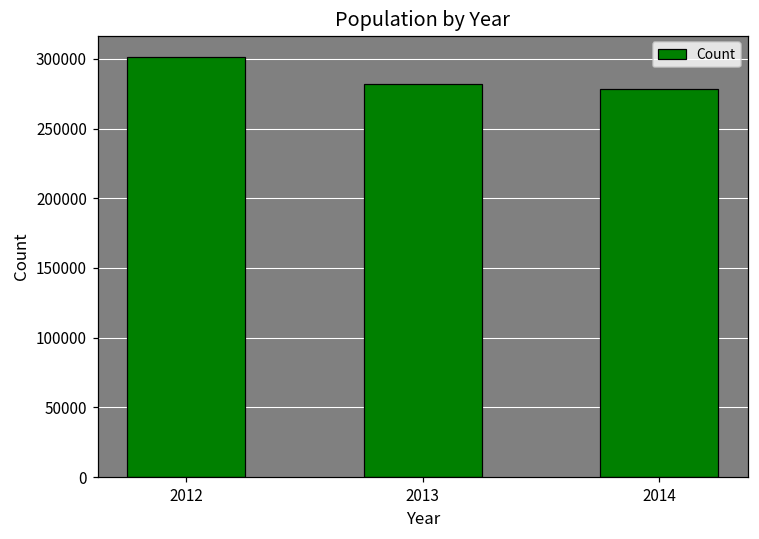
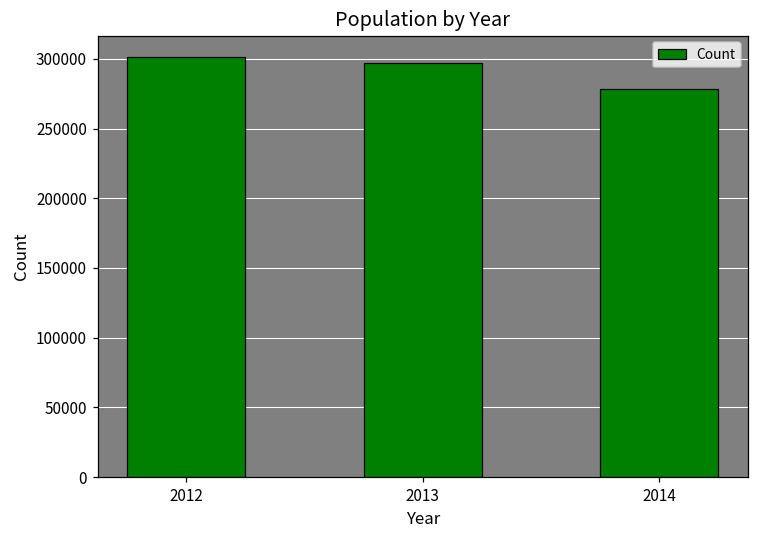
  {
    "2012": 302000,
-   "2013": 282000,
+   "2013": 297000,
    "2014": 278000
  }
